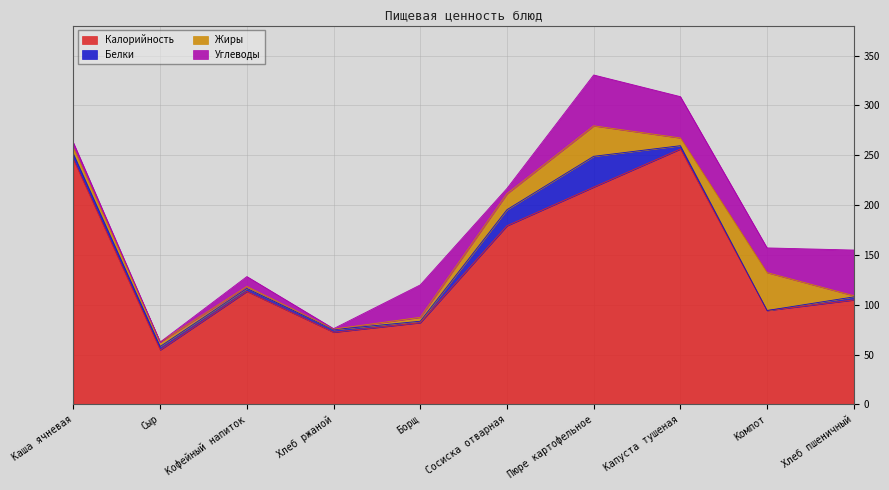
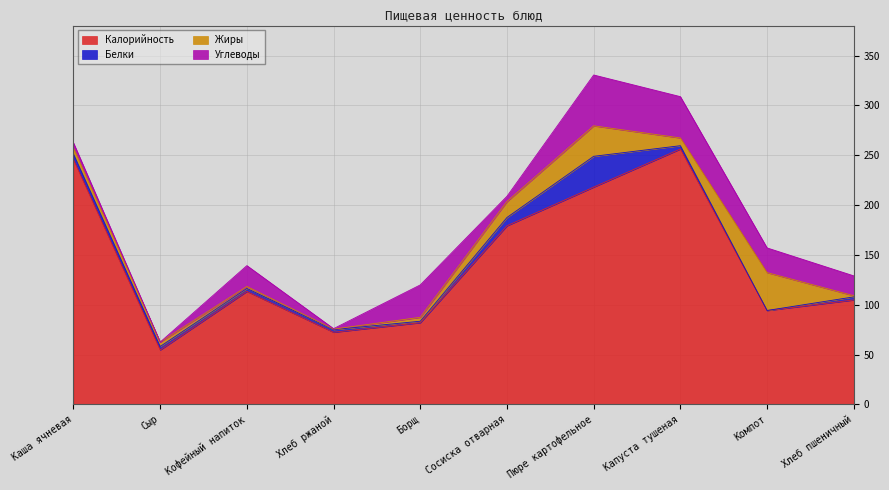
  {
    "Калорийность": {
      "Каша ячневая": 250,
      "Сыр": 50,
      "Кофейный напиток": 110,
      "Хлеб ржаной": 70,
      "Сосиска отварная": 180,
      "Пюре картофельное": 220,
      "Капуста тушеная": 260,
      "Хлеб пшеничный": 100
    },
    "Белки": {
      "Каша ячневая": 10,
      "Сыр": 0,
-     "Сосиска отварная": 20,
+     "Сосиска отварная": 10,
      "Пюре картофельное": 30,
      "Капуста тушеная": 0
    },
    "Жиры": {
      "Каша ячневая": 10,
      "Борщ": 0,
      "Сосиска отварная": 20,
      "Пюре картофельное": 30,
      "Капуста тушеная": 10,
      "Компот": 40
    },
    "Углеводы": {
      "Каша ячневая": 10,
-     "Кофейный напиток": 10,
+     "Кофейный напиток": 20,
      "Борщ": 30,
      "Сосиска отварная": 10,
      "Пюре картофельное": 50,
      "Капуста тушеная": 40,
      "Компот": 20,
-     "Хлеб пшеничный": 50
+     "Хлеб пшеничный": 20
    }
  }
